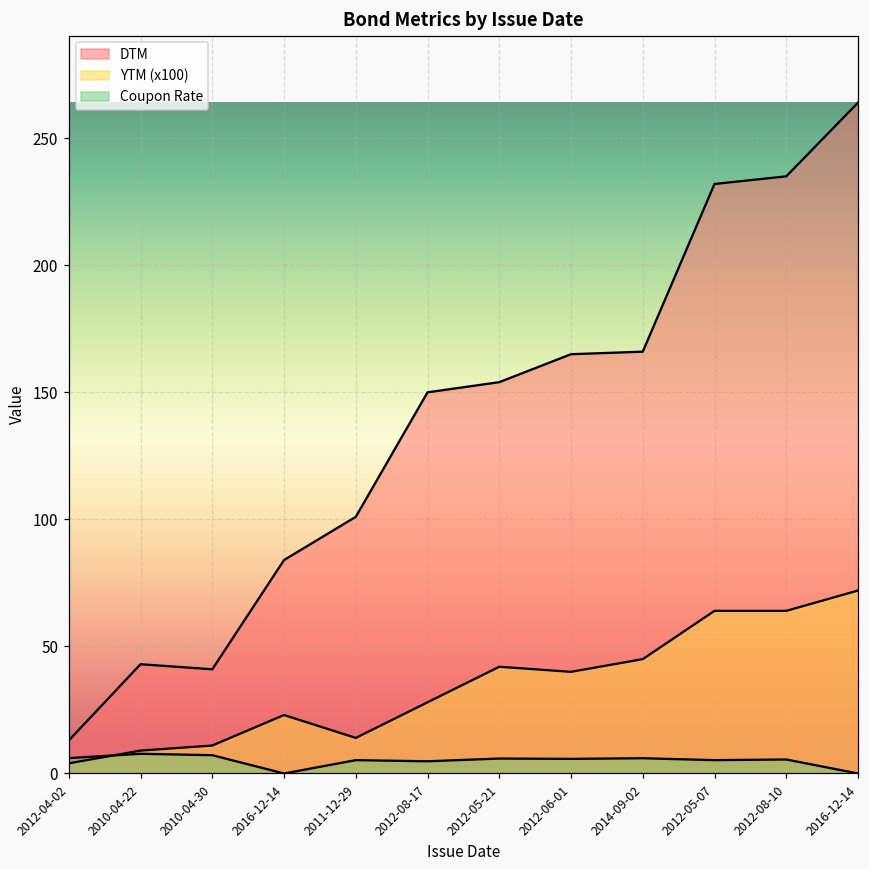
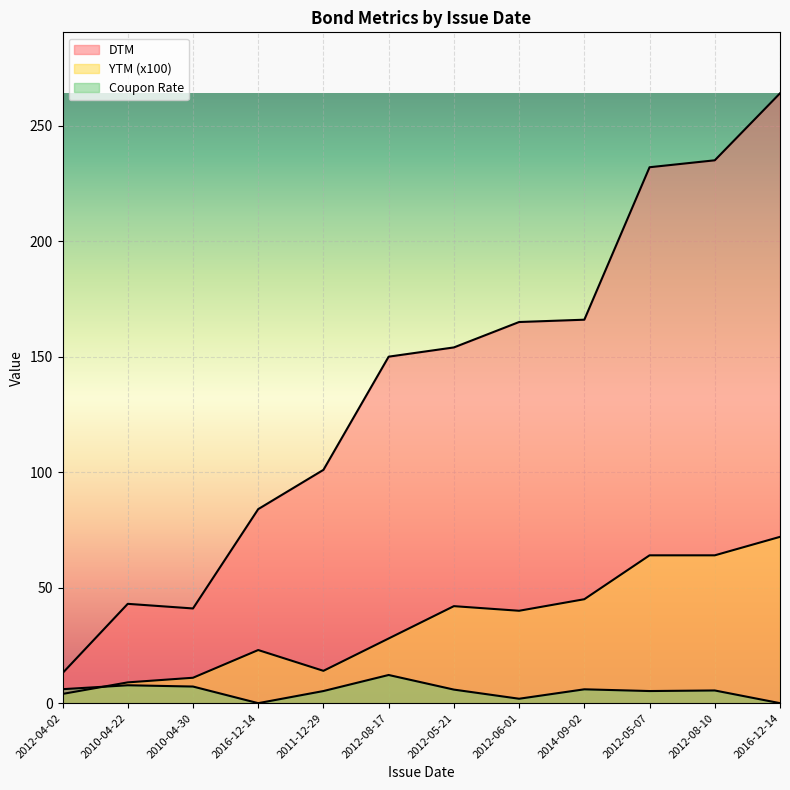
  {
    "DTM": {
      "2012-04-02": 13,
      "2010-04-22": 43,
      "2010-04-30": 41,
      "2011-12-29": 101,
      "2012-08-17": 150,
      "2012-05-21": 154,
      "2012-06-01": 165,
      "2014-09-02": 166,
      "2012-05-07": 232,
      "2012-08-10": 235
    },
    "YTM (x100)": {
      "2012-04-02": 4,
      "2010-04-22": 9,
      "2010-04-30": 11,
      "2011-12-29": 14,
      "2012-08-17": 28,
      "2012-05-21": 42,
      "2012-06-01": 40,
      "2014-09-02": 45,
      "2012-05-07": 64,
      "2012-08-10": 64
    },
    "Coupon Rate": {
      "2012-04-02": 6,
      "2010-04-22": 8,
      "2010-04-30": 7,
      "2011-12-29": 5,
-     "2012-08-17": 5,
+     "2012-08-17": 12,
      "2012-05-21": 6,
-     "2012-06-01": 6,
+     "2012-06-01": 2,
      "2014-09-02": 6,
      "2012-05-07": 5,
      "2012-08-10": 6
    }
  }
